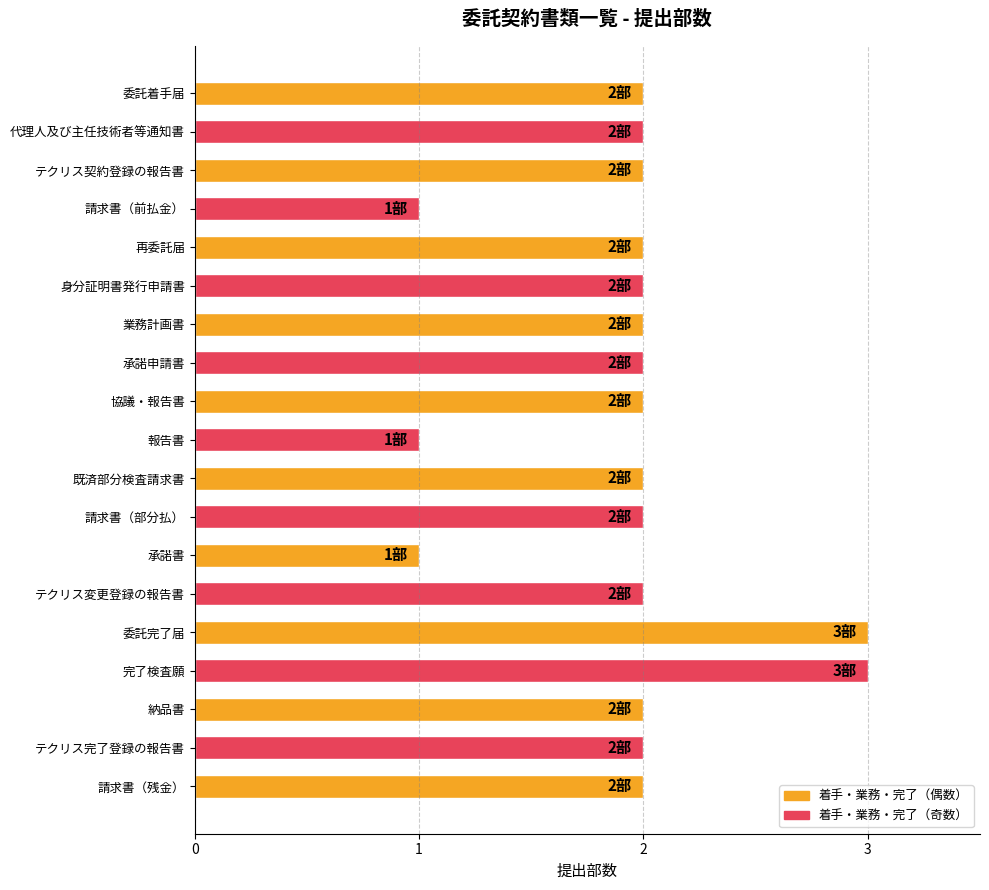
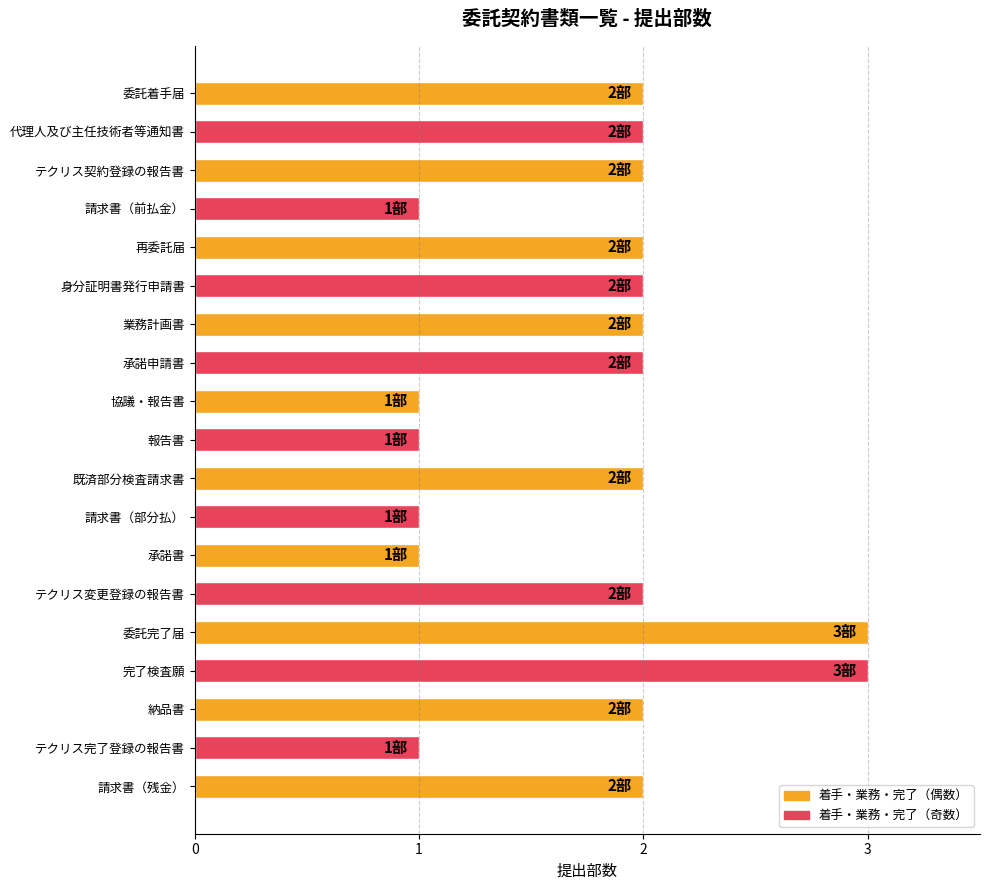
  {
    "委託着手届": "2部",
    "代理人及び主任技術者等通知書": "2部",
    "テクリス契約登録の報告書": "2部",
    "請求書（前払金）": "1部",
    "再委託届": "2部",
    "身分証明書発行申請書": "2部",
    "業務計画書": "2部",
    "承諾申請書": "2部",
-   "協議・報告書": "2部",
+   "協議・報告書": "1部",
    "報告書": "1部",
    "既済部分検査請求書": "2部",
-   "請求書（部分払）": "2部",
+   "請求書（部分払）": "1部",
    "承諾書": "1部",
    "テクリス変更登録の報告書": "2部",
    "委託完了届": "3部",
    "完了検査願": "3部",
    "納品書": "2部",
-   "テクリス完了登録の報告書": "2部",
+   "テクリス完了登録の報告書": "1部",
    "請求書（残金）": "2部"
  }
